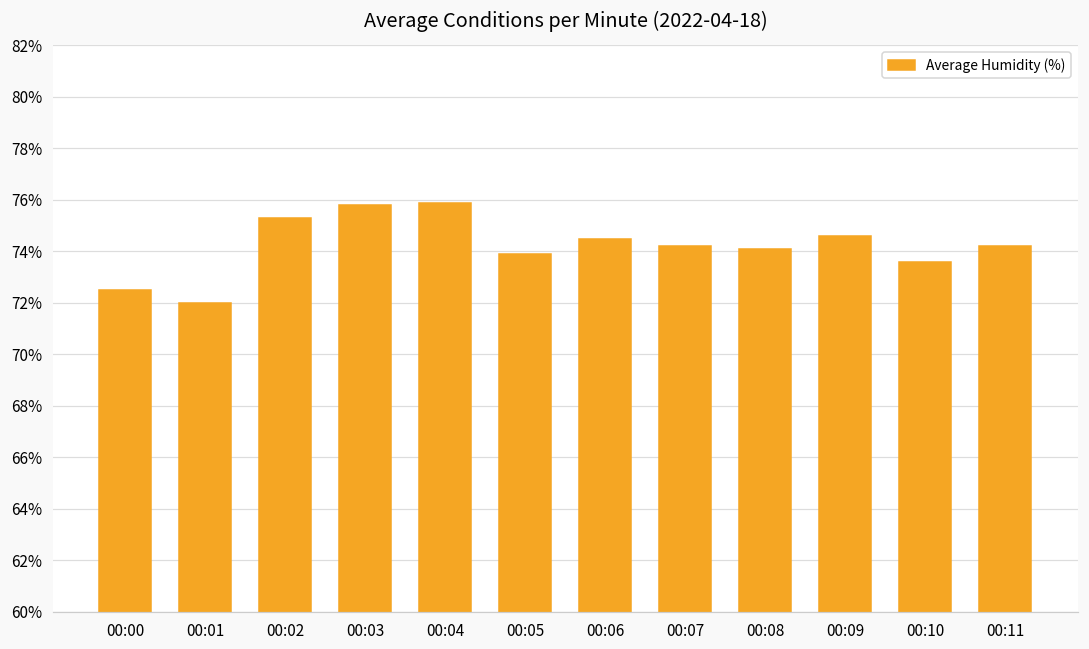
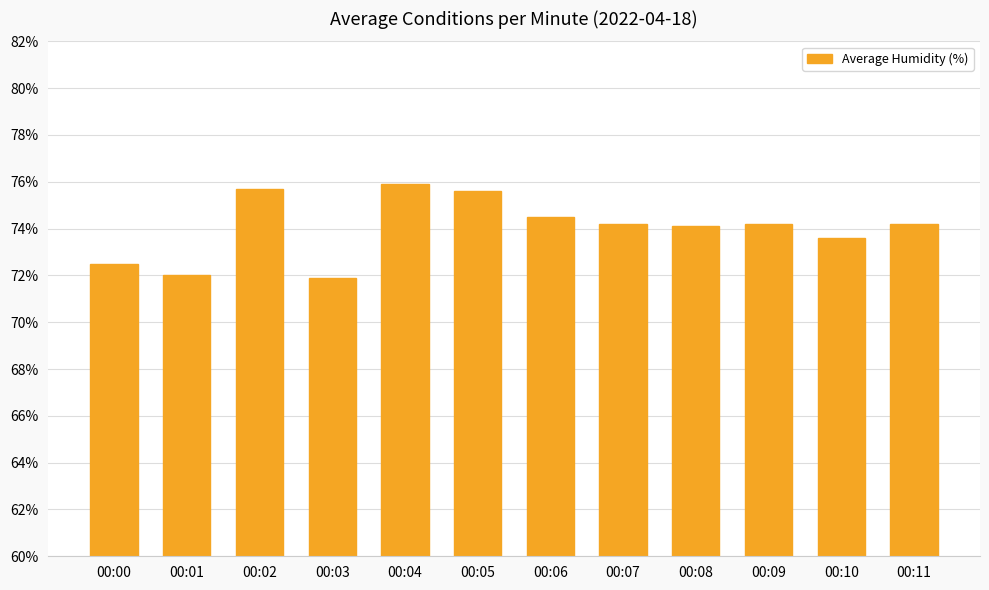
  {
    "00:00": "72.5%",
    "00:01": "72.0%",
-   "00:02": "75.3%",
-   "00:03": "75.8%",
+   "00:02": "75.7%",
+   "00:03": "71.9%",
    "00:04": "75.9%",
-   "00:05": "73.9%",
+   "00:05": "75.6%",
    "00:06": "74.5%",
    "00:07": "74.2%",
    "00:08": "74.1%",
-   "00:09": "74.6%",
+   "00:09": "74.2%",
    "00:10": "73.6%",
    "00:11": "74.2%"
  }
